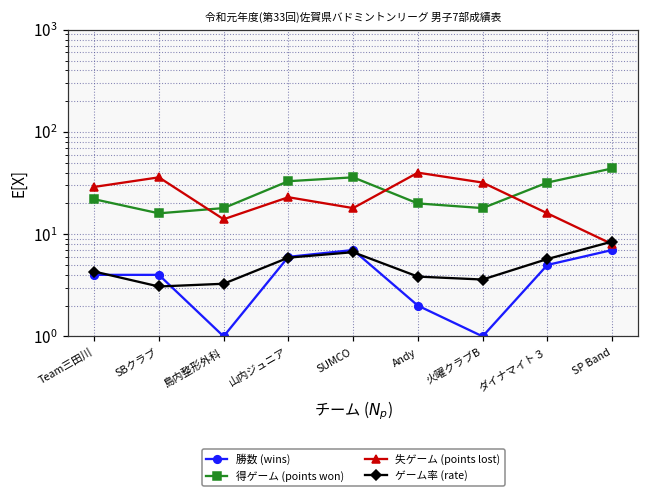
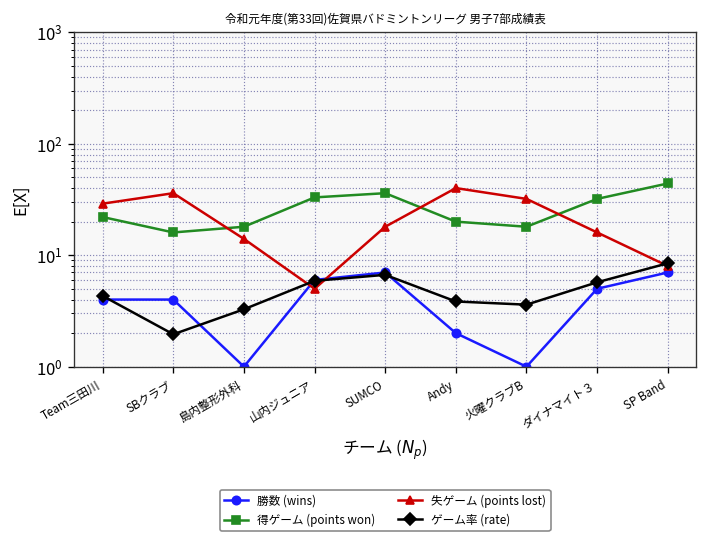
  {
    "勝数 (wins)": {
      "Team三田川": 4.0,
      "SBクラブ": 4.0,
      "島内整形外科": 1.0,
      "Andy": 2.0,
      "火曜クラブB": 1.0,
      "ダイナマイト３": 5,
      "SP Band": 7
    },
    "得ゲーム (points won)": {
      "Team三田川": 22,
      "SBクラブ": 16,
      "島内整形外科": 18,
      "山内ジュニア": 33,
      "SUMCO": 36,
      "Andy": 20,
      "火曜クラブB": 18,
      "ダイナマイト３": 32,
      "SP Band": 40
    },
    "失ゲーム (points lost)": {
      "Team三田川": 29,
      "SBクラブ": 36,
      "島内整形外科": 14,
-     "山内ジュニア": 23,
+     "山内ジュニア": 5,
      "SUMCO": 18,
      "Andy": 40,
      "火曜クラブB": 32,
      "ダイナマイト３": 16
    },
    "ゲーム率 (rate)": {
      "Team三田川": 4,
-     "SBクラブ": 3.1,
+     "SBクラブ": 2.0,
      "島内整形外科": 3.3,
      "Andy": 3.8,
      "火曜クラブB": 3.6,
      "ダイナマイト３": 6
    }
  }
